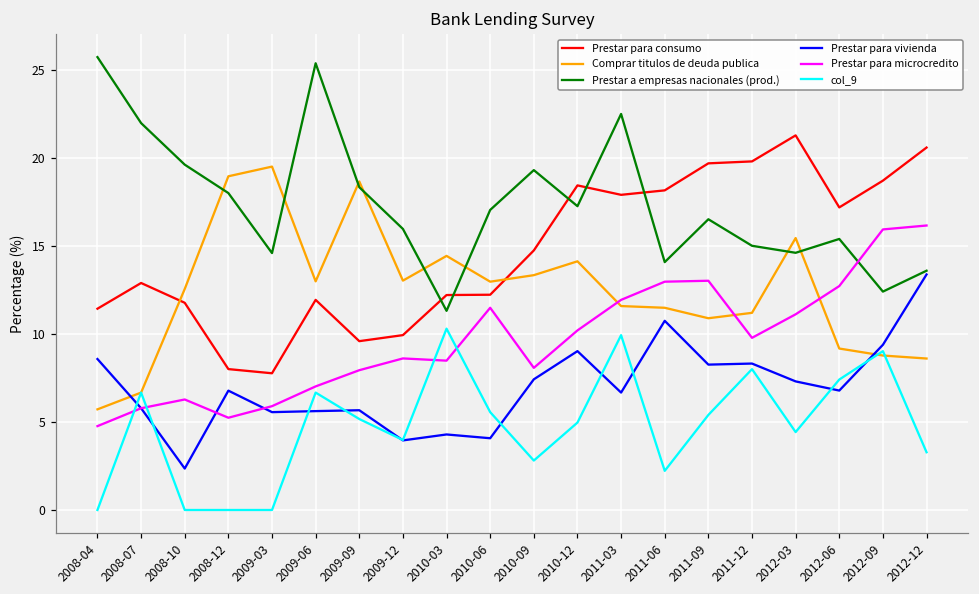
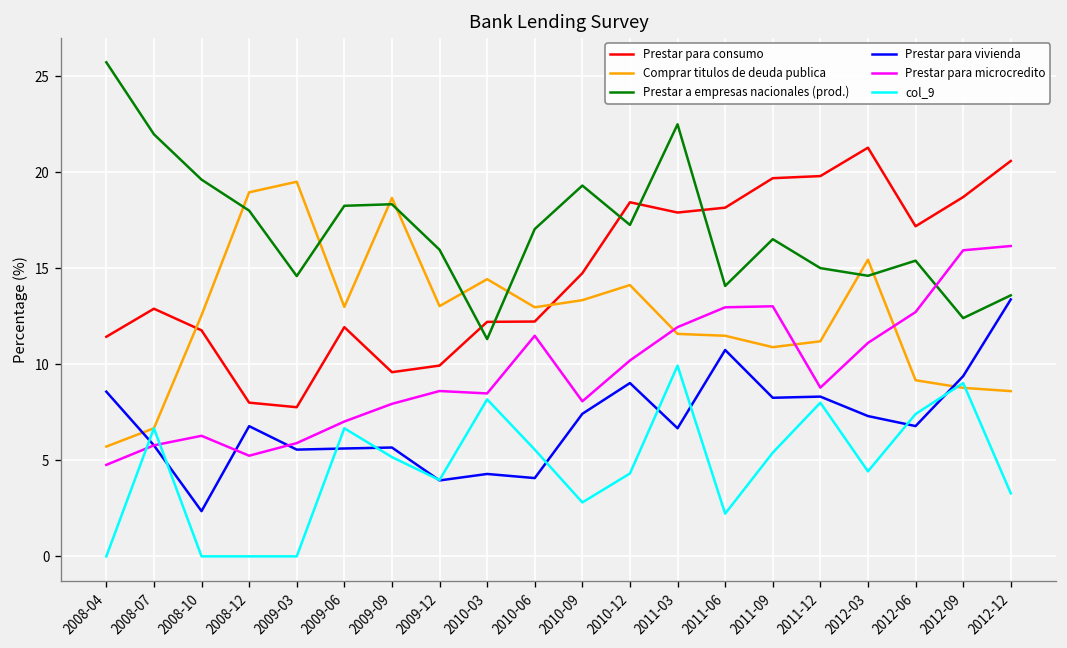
  {
    "Prestar para consumo": {
      "2008-04": 11.4,
      "2008-07": 12.9,
      "2008-10": 11.8,
      "2008-12": 8.0,
      "2009-03": 7.8,
      "2009-06": 11.9,
      "2009-09": 9.6,
      "2009-12": 9.9,
      "2010-03": 12.2,
      "2010-06": 12.2,
      "2010-09": 14.7,
      "2010-12": 18.4,
      "2011-03": 17.9,
      "2011-06": 18.1,
      "2011-09": 19.7,
      "2011-12": 19.8,
      "2012-03": 21.3,
      "2012-06": 17.2,
      "2012-09": 18.7,
      "2012-12": 20.6
    },
    "Comprar titulos de deuda publica": {
      "2008-04": 5.7,
      "2008-10": 12.5,
      "2008-12": 18.9,
      "2009-03": 19.5,
      "2009-06": 13.0,
      "2009-09": 18.7,
      "2009-12": 13.0,
      "2010-03": 14.4,
      "2010-06": 13.0,
      "2010-09": 13.3,
      "2010-12": 14.1,
      "2011-03": 11.6,
      "2011-06": 11.5,
      "2011-09": 10.9,
      "2011-12": 11.2,
      "2012-03": 15.4,
      "2012-06": 9.2,
      "2012-09": 8.8,
      "2012-12": 8.6
    },
    "Prestar a empresas nacionales (prod.)": {
      "2008-04": 25.7,
      "2008-07": 22.0,
      "2008-10": 19.6,
      "2008-12": 18.0,
      "2009-03": 14.6,
-     "2009-06": 25.4,
+     "2009-06": 18.2,
      "2009-09": 18.3,
      "2009-12": 16.0,
      "2010-03": 11.3,
      "2010-06": 17.0,
      "2010-09": 19.3,
      "2010-12": 17.3,
      "2011-03": 22.5,
      "2011-06": 14.1,
      "2011-09": 16.5,
      "2011-12": 15.0,
      "2012-03": 14.6,
      "2012-06": 15.4,
      "2012-09": 12.4,
      "2012-12": 13.6
    },
    "Prestar para vivienda": {
      "2008-04": 8.6,
      "2008-10": 2.4,
      "2008-12": 6.8,
      "2009-03": 5.6,
      "2009-06": 5.6,
      "2009-09": 5.7,
      "2010-03": 4.3,
      "2010-06": 4.1,
      "2010-09": 7.4,
      "2010-12": 9.0,
      "2011-03": 6.7,
      "2011-06": 10.7,
      "2011-09": 8.3,
      "2011-12": 8.3,
      "2012-03": 7.3,
      "2012-06": 6.8,
      "2012-09": 9.4,
      "2012-12": 13.4
    },
    "Prestar para microcredito": {
      "2008-04": 4.8,
      "2008-10": 6.3,
      "2008-12": 5.2,
      "2009-03": 5.9,
      "2009-06": 7.0,
      "2009-09": 7.9,
      "2009-12": 8.6,
      "2010-03": 8.5,
      "2010-06": 11.5,
      "2010-09": 8.1,
      "2010-12": 10.2,
      "2011-03": 11.9,
      "2011-06": 13.0,
      "2011-09": 13.0,
-     "2011-12": 9.8,
+     "2011-12": 8.8,
      "2012-03": 11.1,
      "2012-06": 12.7,
      "2012-09": 15.9,
      "2012-12": 16.2
    },
    "col_9": {
      "2008-04": 0.0,
      "2008-10": 0.0,
      "2008-12": 0.0,
      "2009-03": 0.0,
      "2009-06": 6.7,
      "2009-09": 5.2,
-     "2010-03": 10.3,
+     "2010-03": 8.2,
      "2010-06": 5.6,
      "2010-09": 2.8,
-     "2010-12": 5.0,
+     "2010-12": 4.3,
      "2011-03": 9.9,
      "2011-06": 2.2,
      "2011-09": 5.4,
      "2011-12": 8.0,
      "2012-03": 4.4,
      "2012-06": 7.4,
      "2012-09": 9.0,
      "2012-12": 3.3
    }
  }
